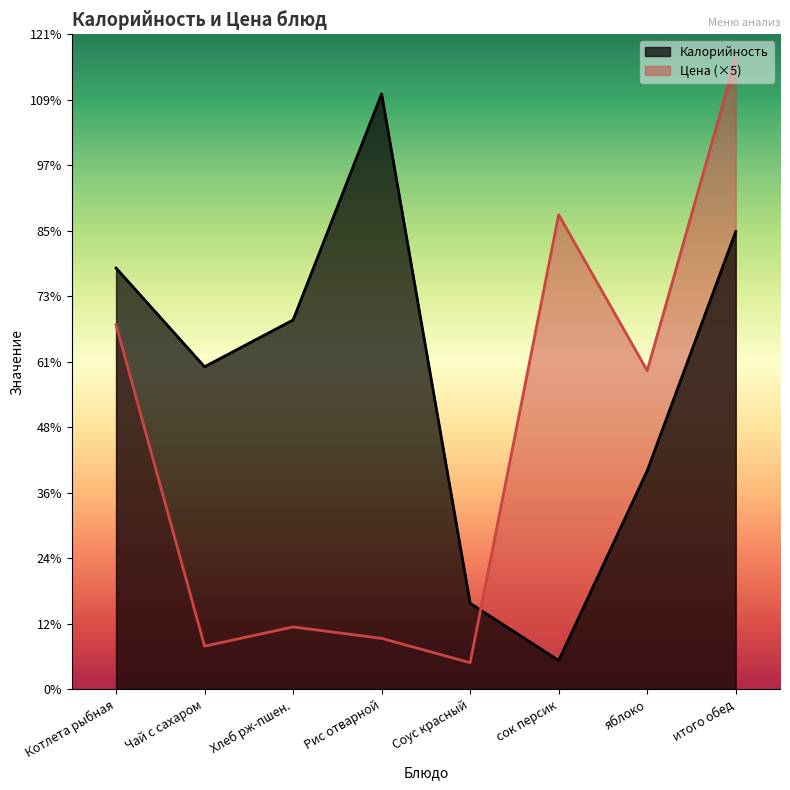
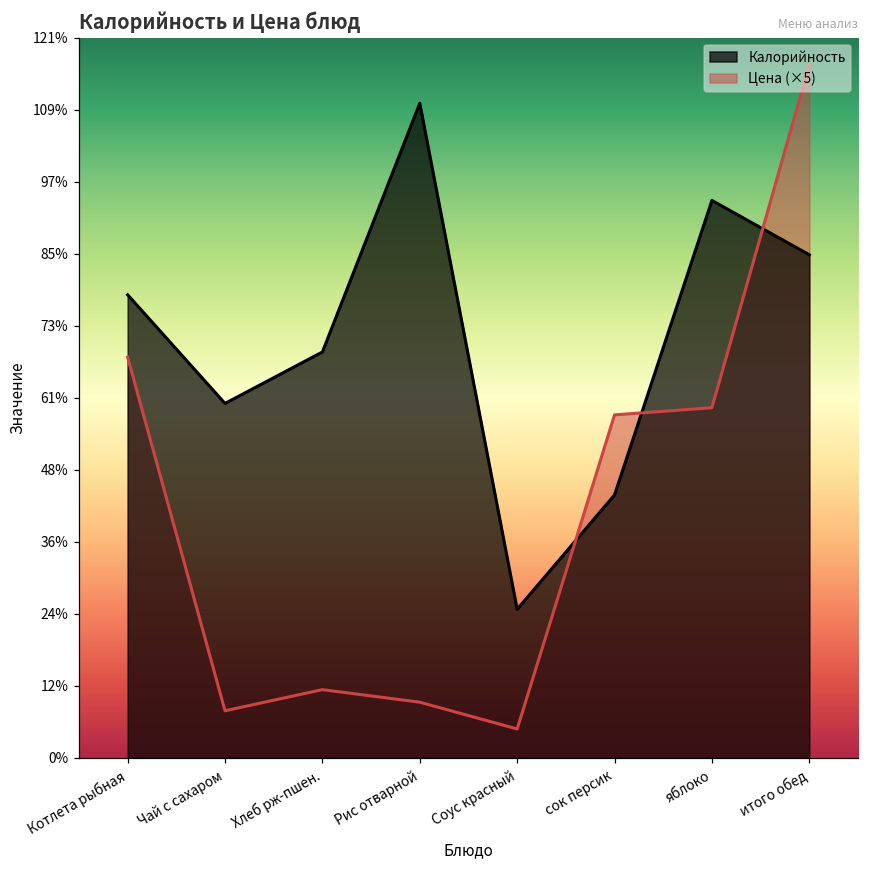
  {
    "Калорийность": {
      "Котлета рыбная": "78%",
      "Чай с сахаром": "60%",
      "Хлеб рж-пшен.": "68%",
      "Рис отварной": "110%",
-     "Соус красный": "16%",
-     "сок персик": "5%",
-     "яблоко": "40%",
+     "Соус красный": "25%",
+     "сок персик": "44%",
+     "яблоко": "94%",
      "итого обед": "85%"
    },
    "Цена (×5)": {
      "Котлета рыбная": "67%",
      "Чай с сахаром": "8%",
      "Хлеб рж-пшен.": "11%",
      "Рис отварной": "9%",
      "Соус красный": "5%",
-     "сок персик": "88%",
+     "сок персик": "58%",
      "яблоко": "59%"
    }
  }
